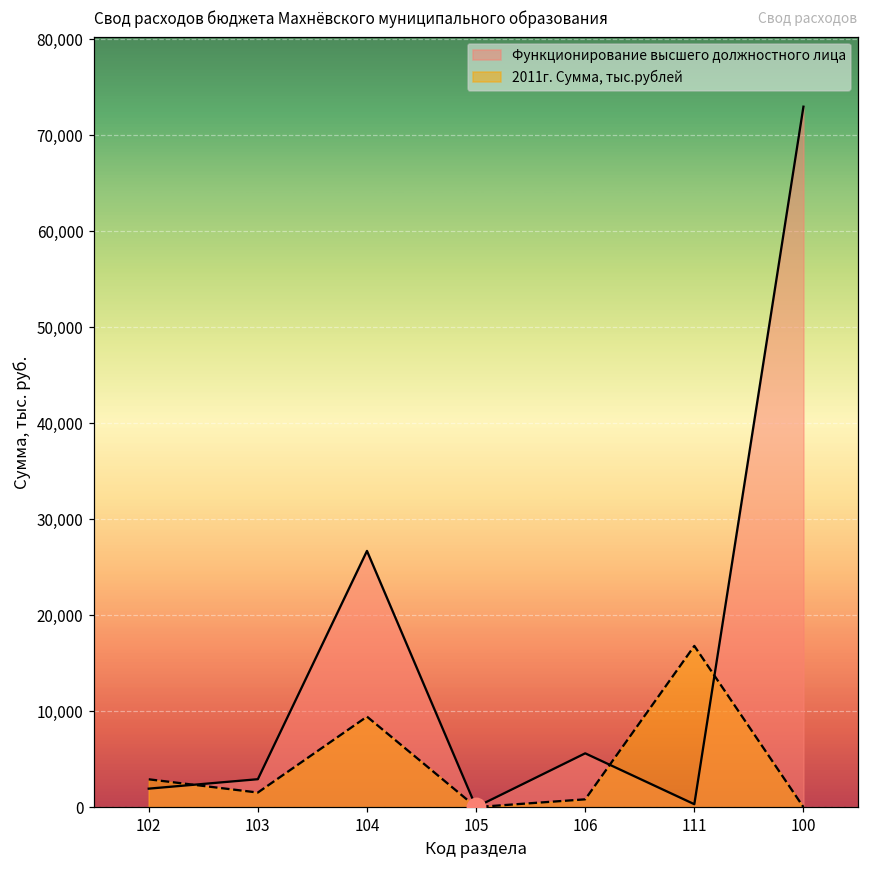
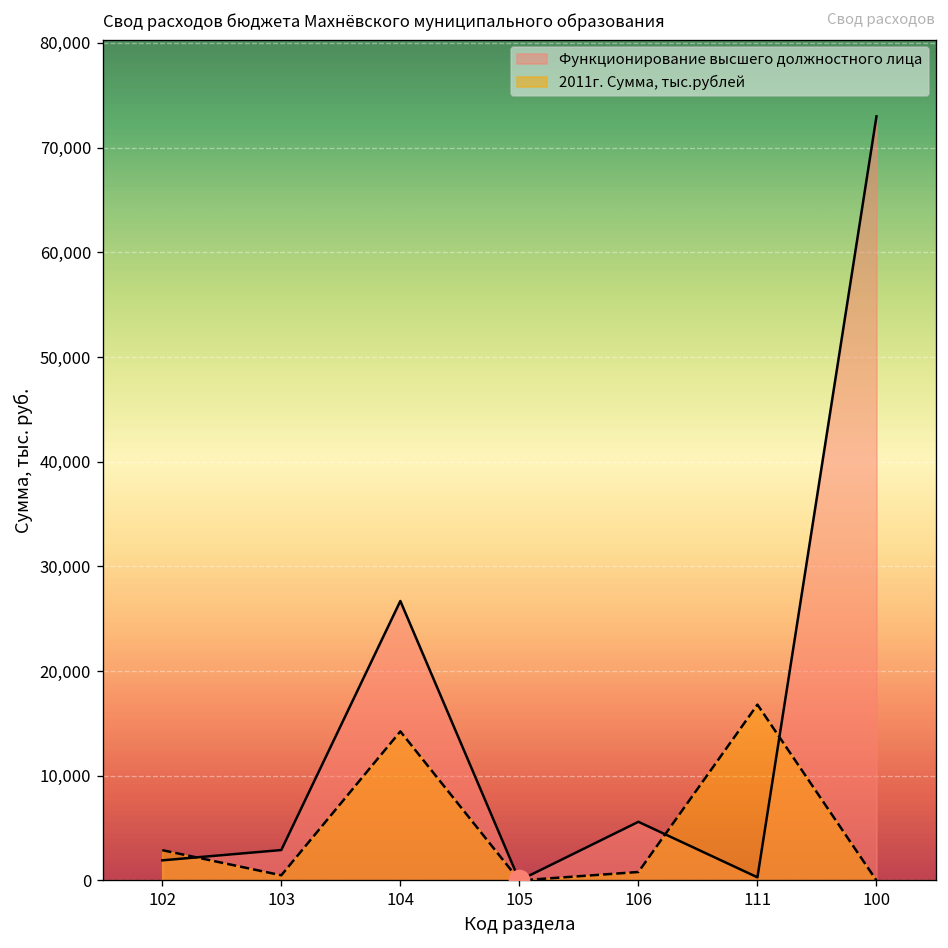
  {
    "2011г. Сумма, тыс.рублей": {
      "102": "3,000",
-     "103": "2,000",
-     "104": "9,000",
+     "103": "0",
+     "104": "14,000",
      "106": "1,000",
      "111": "17,000",
      "100": "0"
    }
  }
